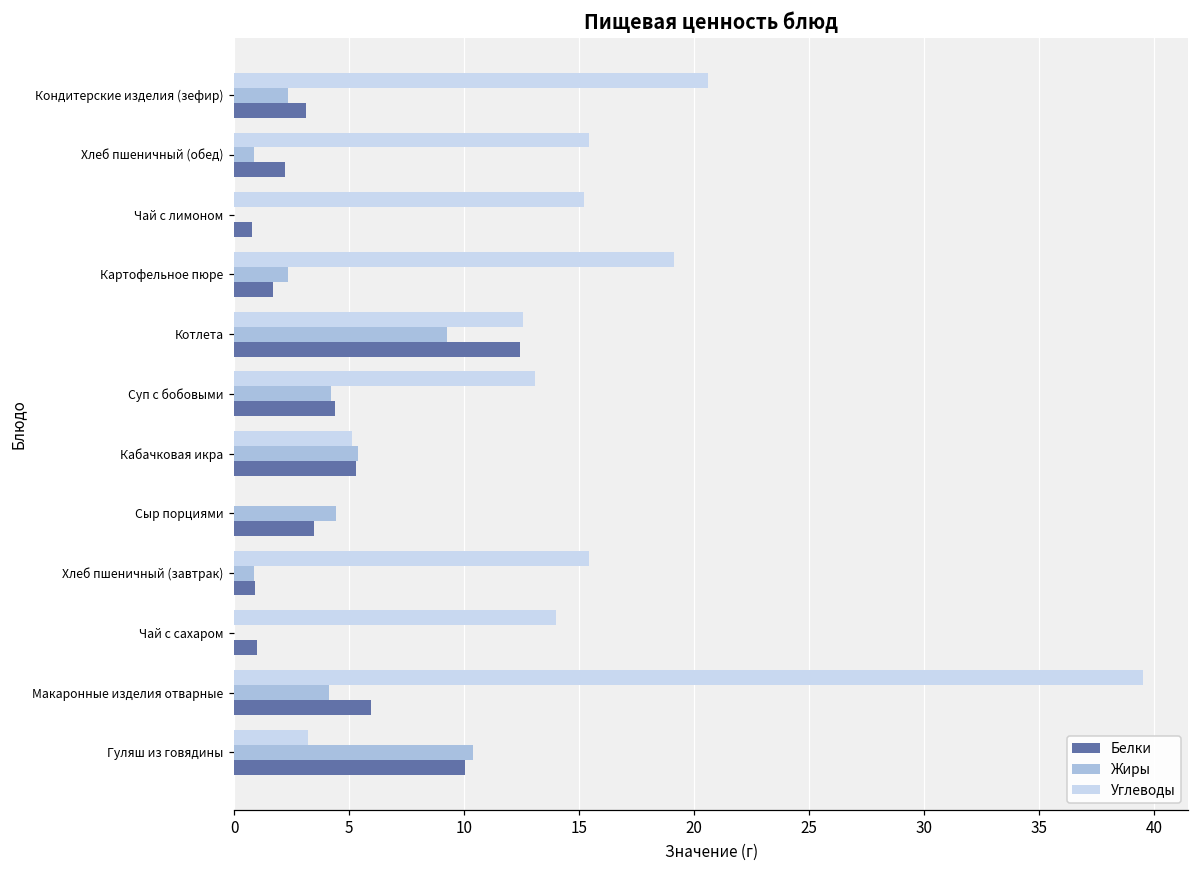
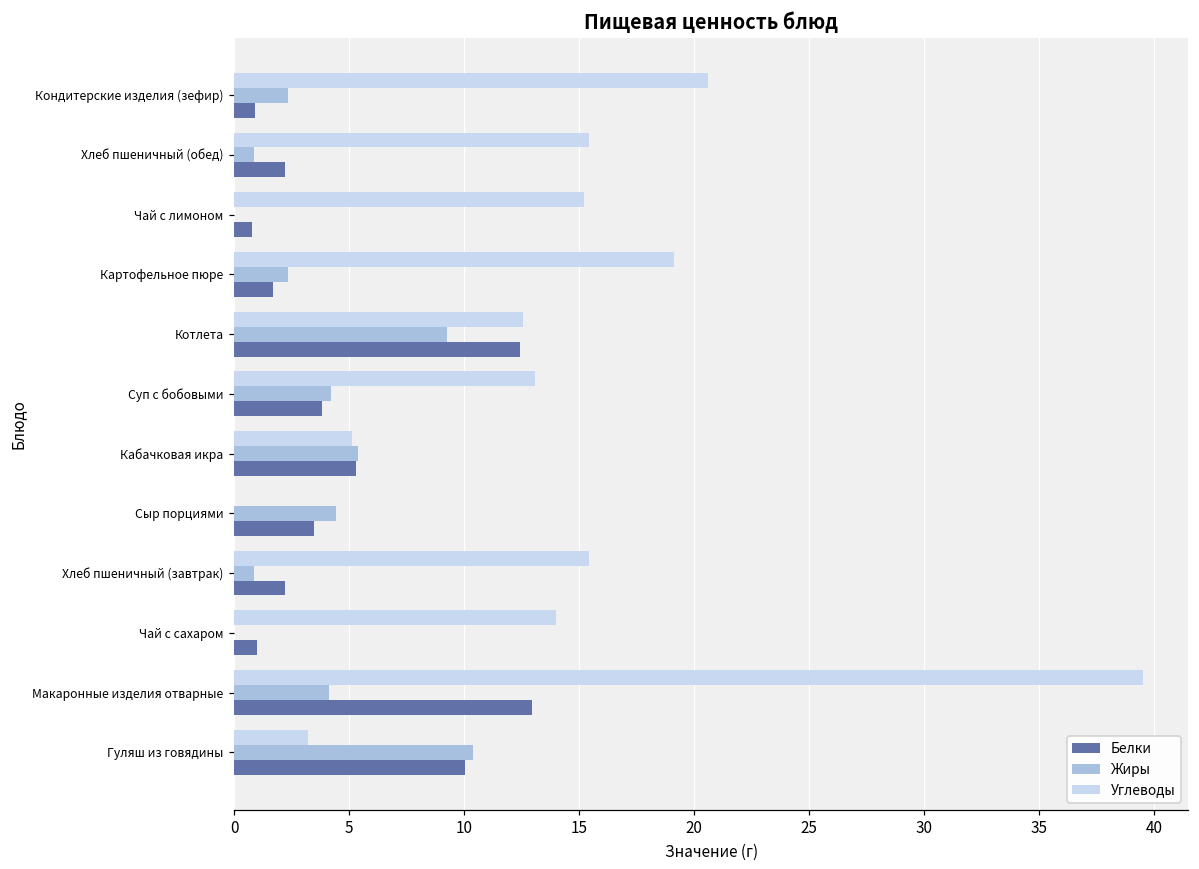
  {
    "Белки": {
-     "Кондитерские изделия (зефир)": 3.1,
+     "Кондитерские изделия (зефир)": 0.9,
      "Хлеб пшеничный (обед)": 2.2,
      "Чай с лимоном": 0.8,
      "Картофельное пюре": 1.7,
      "Котлета": 12.4,
-     "Суп с бобовыми": 4.4,
+     "Суп с бобовыми": 3.8,
      "Кабачковая икра": 5.3,
      "Сыр порциями": 3.5,
-     "Хлеб пшеничный (завтрак)": 0.9,
+     "Хлеб пшеничный (завтрак)": 2.2,
      "Чай с сахаром": 1.0,
-     "Макаронные изделия отварные": 5.9,
+     "Макаронные изделия отварные": 12.9,
      "Гуляш из говядины": 10.0
    }
  }
